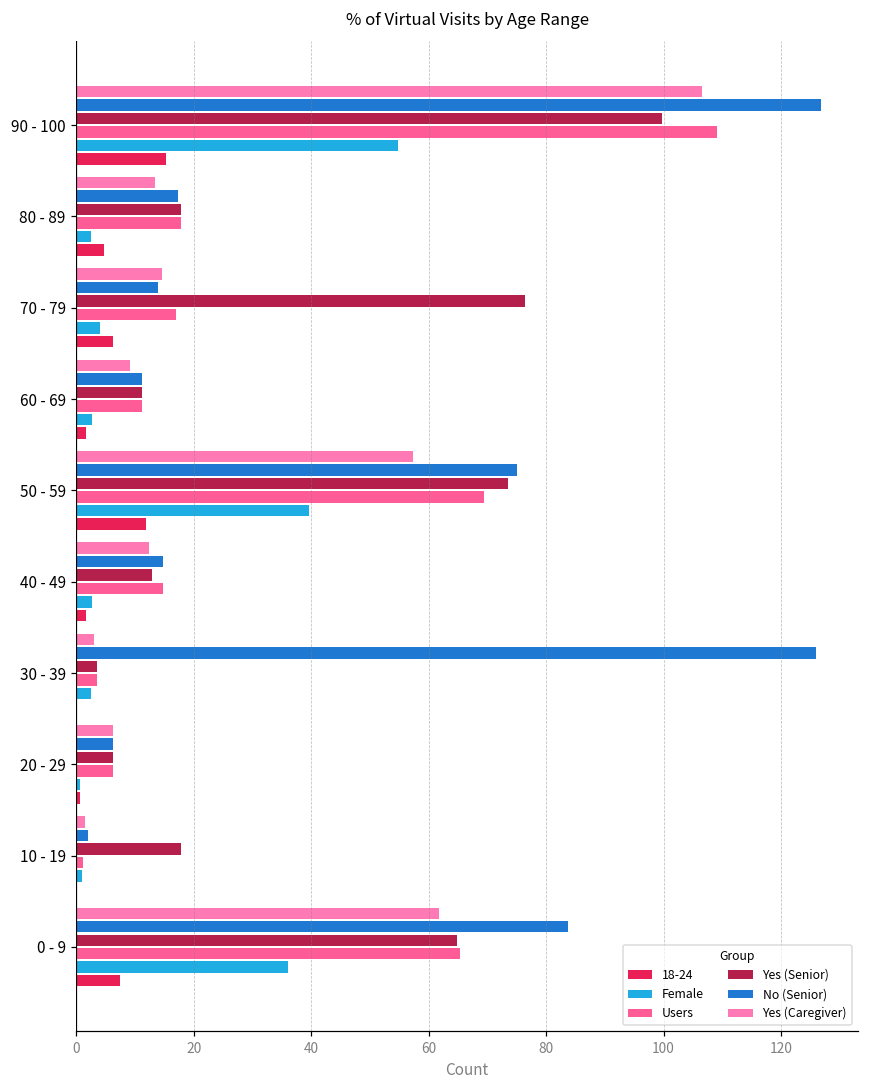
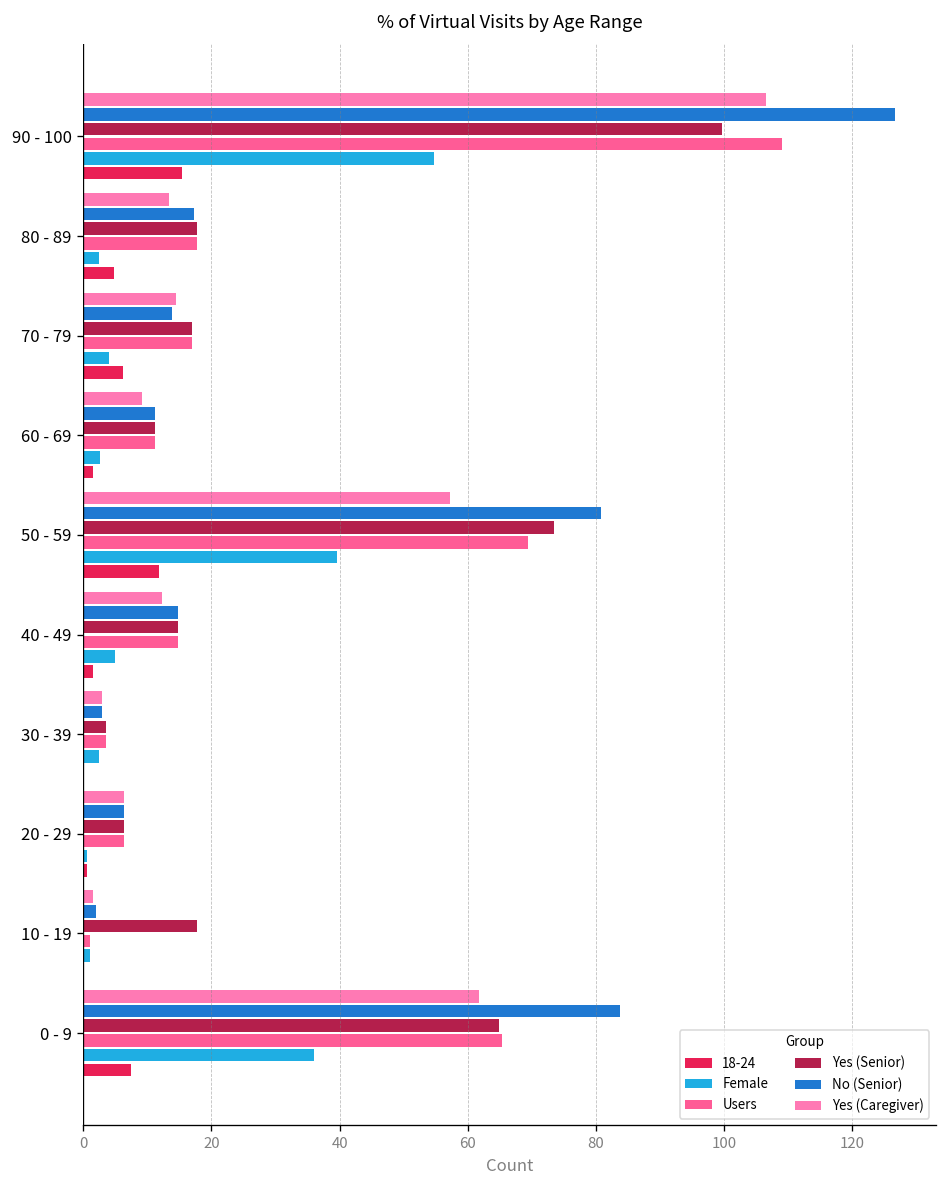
  {
    "18-24": {
      "90 - 100": 15,
      "80 - 89": 5,
      "70 - 79": 6,
      "60 - 69": 2,
      "50 - 59": 12,
      "40 - 49": 2,
      "30 - 39": 0,
      "20 - 29": 1,
      "10 - 19": 0,
      "0 - 9": 7
    },
    "Female": {
      "90 - 100": 55,
      "80 - 89": 2,
      "70 - 79": 4,
      "60 - 69": 3,
      "50 - 59": 40,
-     "40 - 49": 3,
+     "40 - 49": 5,
      "30 - 39": 2,
      "20 - 29": 1,
      "10 - 19": 1,
      "0 - 9": 36
    },
    "Yes (Senior)": {
      "90 - 100": 100,
      "80 - 89": 18,
-     "70 - 79": 76,
+     "70 - 79": 17,
      "60 - 69": 11,
      "50 - 59": 74,
-     "40 - 49": 13,
+     "40 - 49": 15,
      "30 - 39": 3,
      "20 - 29": 6,
      "10 - 19": 18,
      "0 - 9": 65
    },
    "No (Senior)": {
      "90 - 100": 127,
      "80 - 89": 17,
      "70 - 79": 14,
      "60 - 69": 11,
-     "50 - 59": 75,
+     "50 - 59": 81,
      "40 - 49": 15,
-     "30 - 39": 126,
+     "30 - 39": 3,
      "20 - 29": 6,
      "10 - 19": 2,
      "0 - 9": 84
    }
  }
